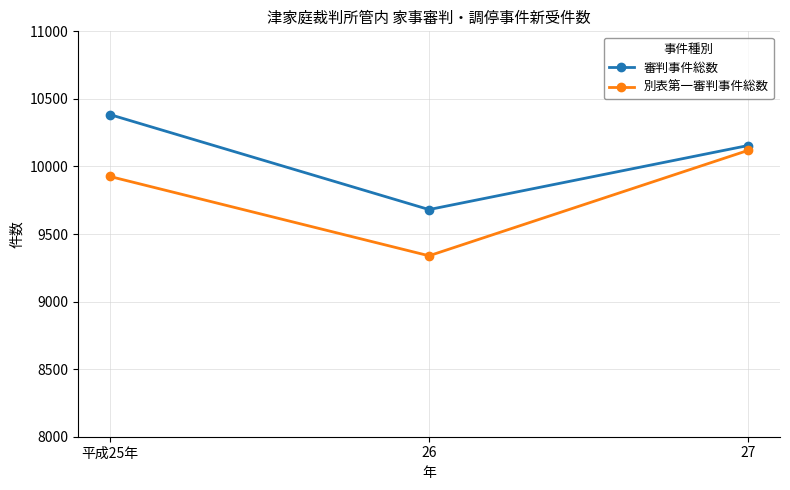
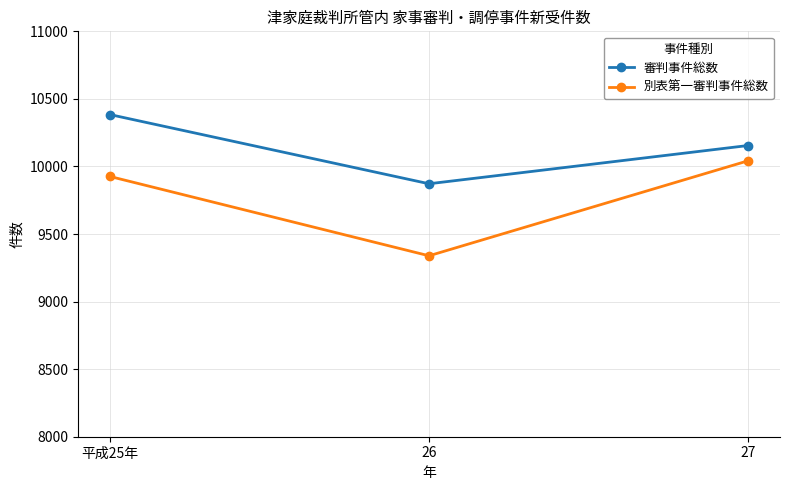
  {
    "審判事件総数": {
      "平成25年": 10380,
-     "26": 9680,
+     "26": 9870,
      "27": 10160
    },
    "別表第一審判事件総数": {
      "平成25年": 9930,
      "26": 9340,
-     "27": 10120
+     "27": 10040
    }
  }
